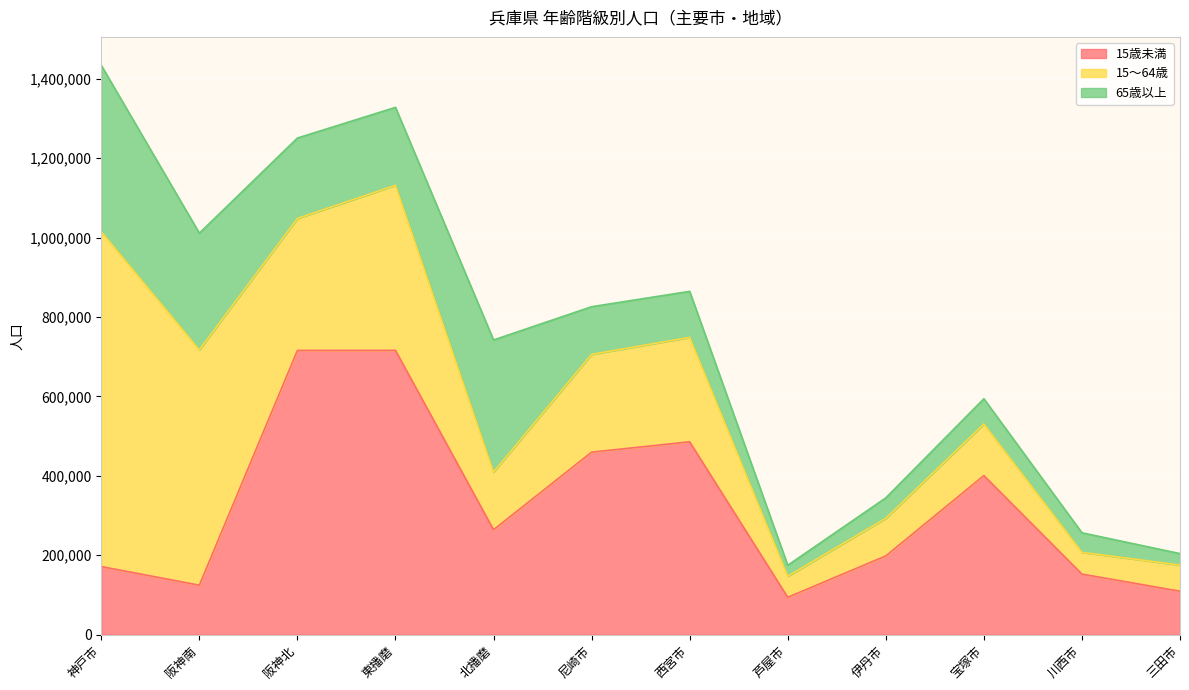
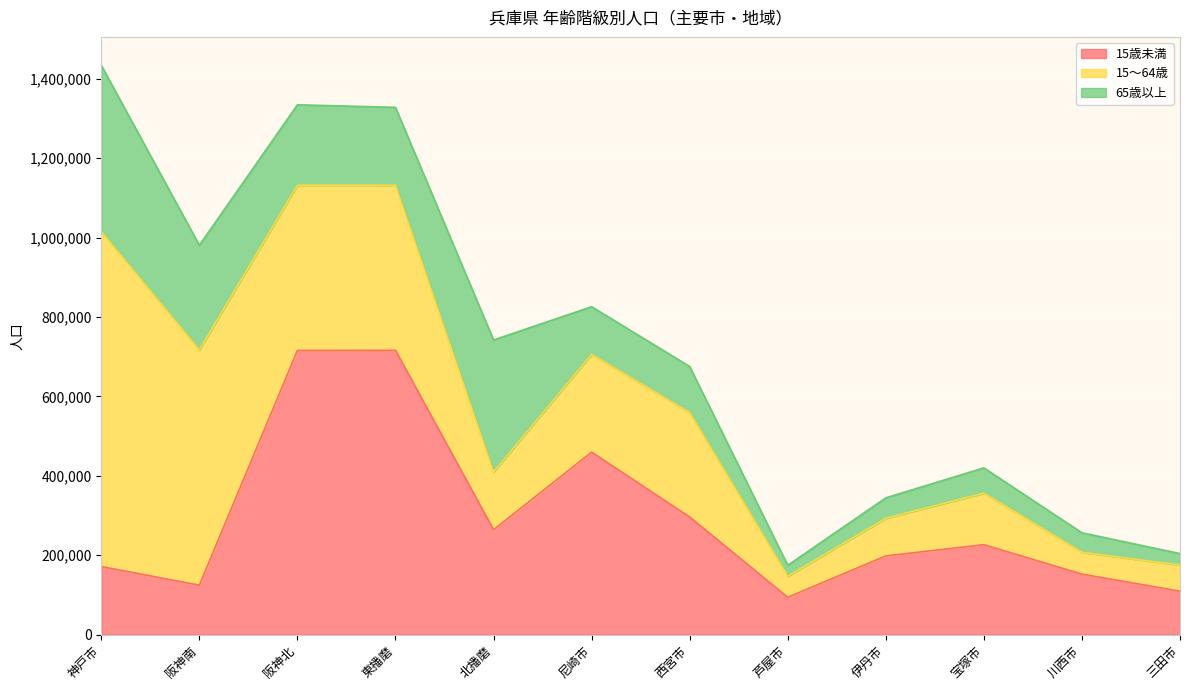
  {
    "15歳未満": {
      "神戸市": "170,000",
      "阪神南": "120,000",
      "阪神北": "720,000",
      "東播磨": "720,000",
      "北播磨": "260,000",
      "尼崎市": "460,000",
-     "西宮市": "490,000",
+     "西宮市": "300,000",
      "芦屋市": "90,000",
      "伊丹市": "200,000",
-     "宝塚市": "400,000",
+     "宝塚市": "230,000",
      "川西市": "150,000",
      "三田市": "110,000"
    },
    "15～64歳": {
      "神戸市": "840,000",
      "阪神南": "590,000",
-     "阪神北": "330,000",
+     "阪神北": "420,000",
      "東播磨": "420,000",
      "北播磨": "150,000",
      "尼崎市": "250,000",
      "西宮市": "260,000",
      "芦屋市": "50,000",
      "伊丹市": "90,000",
      "宝塚市": "130,000",
      "川西市": "50,000",
      "三田市": "70,000"
    },
    "65歳以上": {
      "神戸市": "420,000",
-     "阪神南": "290,000",
+     "阪神南": "260,000",
      "阪神北": "200,000",
      "東播磨": "200,000",
      "北播磨": "330,000",
      "尼崎市": "120,000",
      "西宮市": "120,000",
      "芦屋市": "30,000",
      "伊丹市": "50,000",
      "宝塚市": "60,000",
      "川西市": "50,000",
      "三田市": "30,000"
    }
  }
